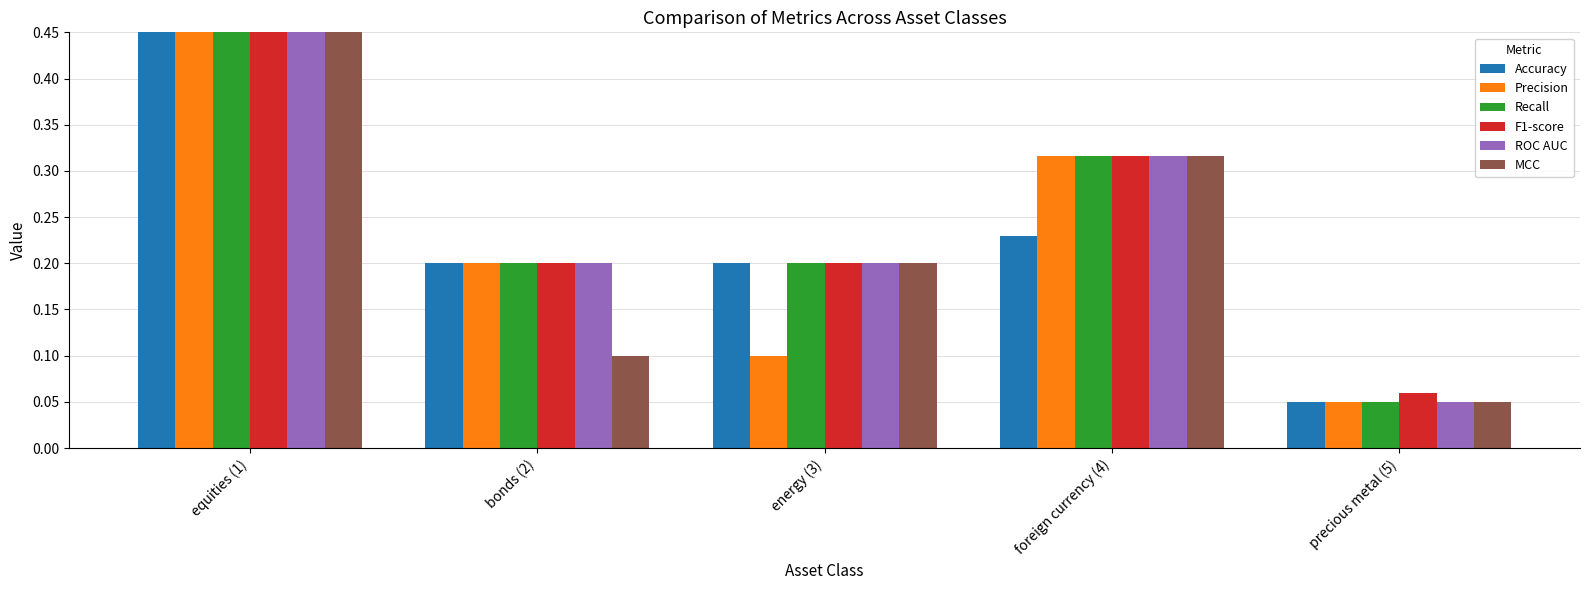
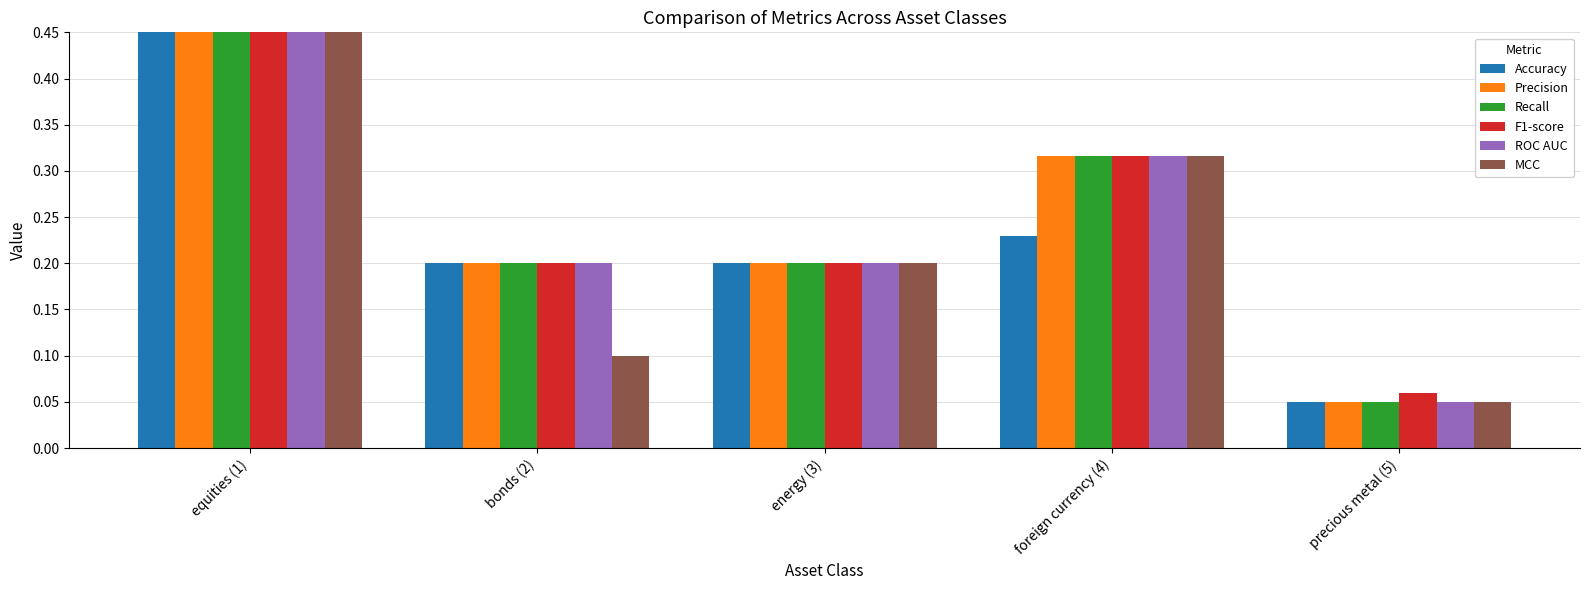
  {
    "Accuracy": {
      "bonds (2)": 0.2,
      "energy (3)": 0.2,
      "foreign currency (4)": 0.23,
      "precious metal (5)": 0.05
    },
    "Precision": {
      "bonds (2)": 0.2,
-     "energy (3)": 0.1,
+     "energy (3)": 0.2,
      "foreign currency (4)": 0.32,
      "precious metal (5)": 0.05
    },
    "Recall": {
      "bonds (2)": 0.2,
      "energy (3)": 0.2,
      "foreign currency (4)": 0.32,
      "precious metal (5)": 0.05
    },
    "F1-score": {
      "bonds (2)": 0.2,
      "energy (3)": 0.2,
      "foreign currency (4)": 0.32,
      "precious metal (5)": 0.06
    },
    "ROC AUC": {
      "bonds (2)": 0.2,
      "energy (3)": 0.2,
      "foreign currency (4)": 0.32,
      "precious metal (5)": 0.05
    },
    "MCC": {
      "bonds (2)": 0.1,
      "energy (3)": 0.2,
      "foreign currency (4)": 0.32,
      "precious metal (5)": 0.05
    }
  }
